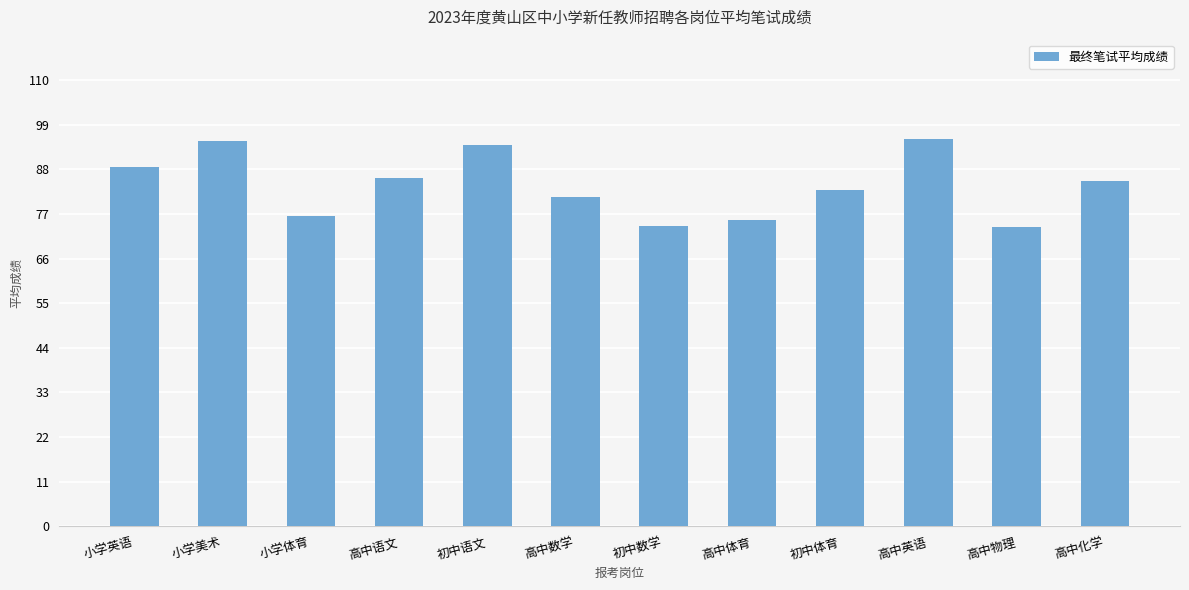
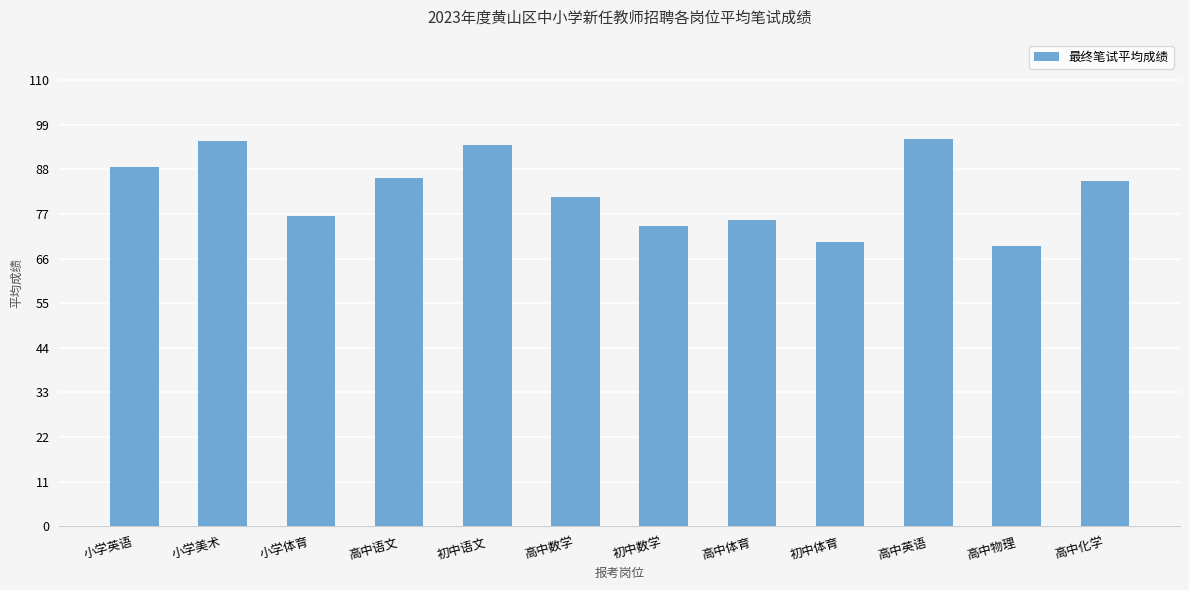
  {
    "小学英语": 89,
    "小学美术": 95,
    "小学体育": 76,
    "高中语文": 86,
    "初中语文": 94,
    "高中数学": 81,
    "初中数学": 74,
    "高中体育": 76,
-   "初中体育": 83,
+   "初中体育": 70,
    "高中英语": 95,
-   "高中物理": 74,
+   "高中物理": 69,
    "高中化学": 85
  }
